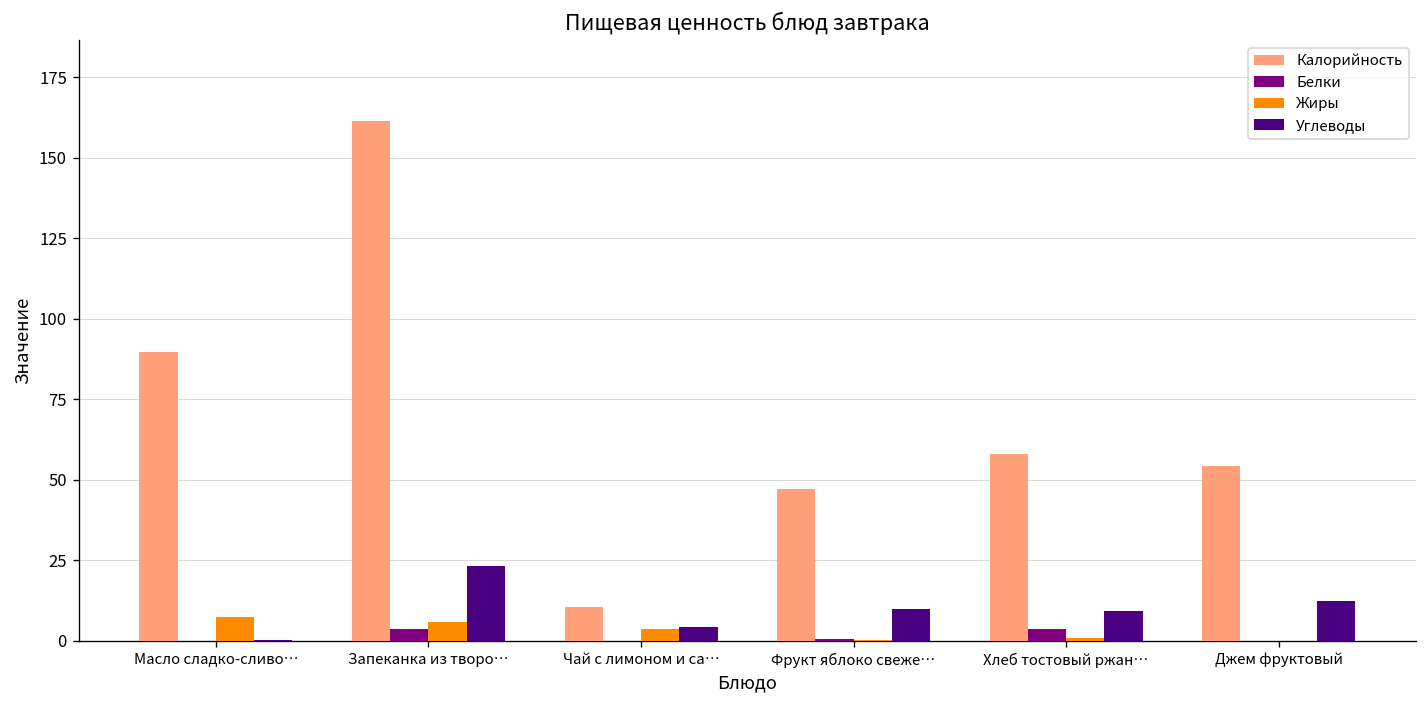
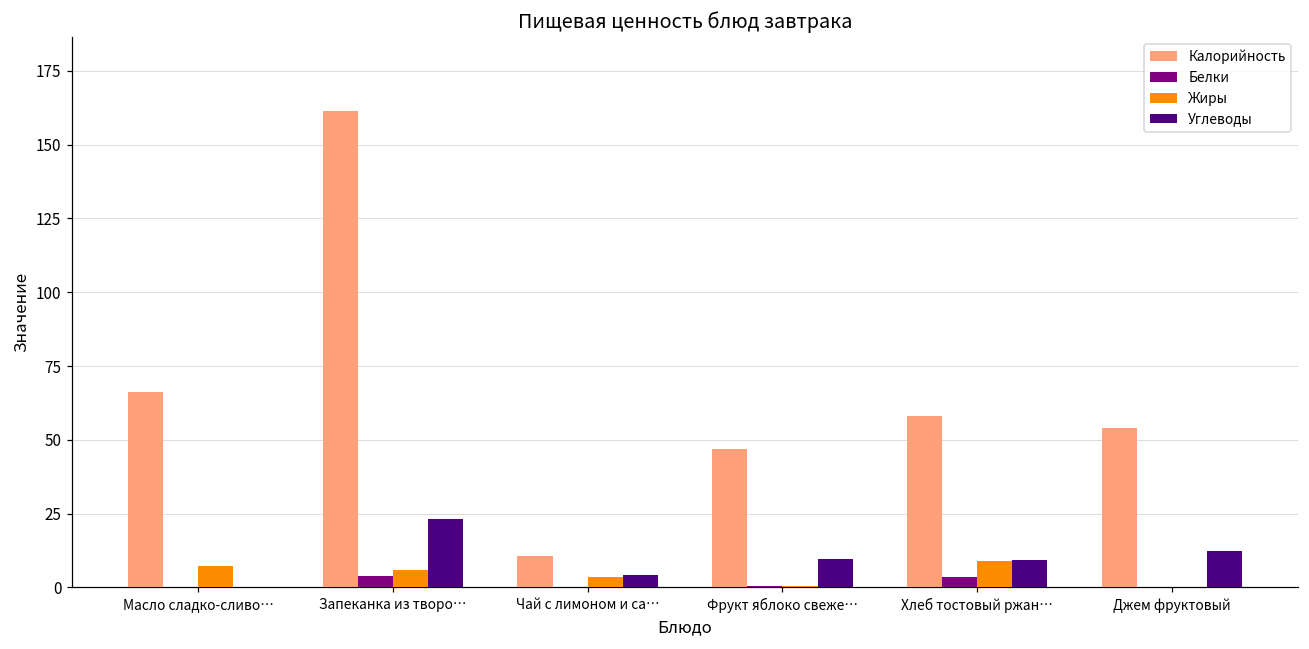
  {
    "Калорийность": {
-     "Масло сладко-сливо…": 90,
+     "Масло сладко-сливо…": 66,
      "Запеканка из творо…": 161,
      "Чай с лимоном и са…": 10,
      "Фрукт яблоко свеже…": 47,
      "Хлеб тостовый ржан…": 58,
      "Джем фруктовый": 54
    },
    "Жиры": {
      "Масло сладко-сливо…": 7,
      "Запеканка из творо…": 6,
      "Чай с лимоном и са…": 4,
-     "Хлеб тостовый ржан…": 1,
+     "Хлеб тостовый ржан…": 9,
      "Джем фруктовый": 0
    }
  }
